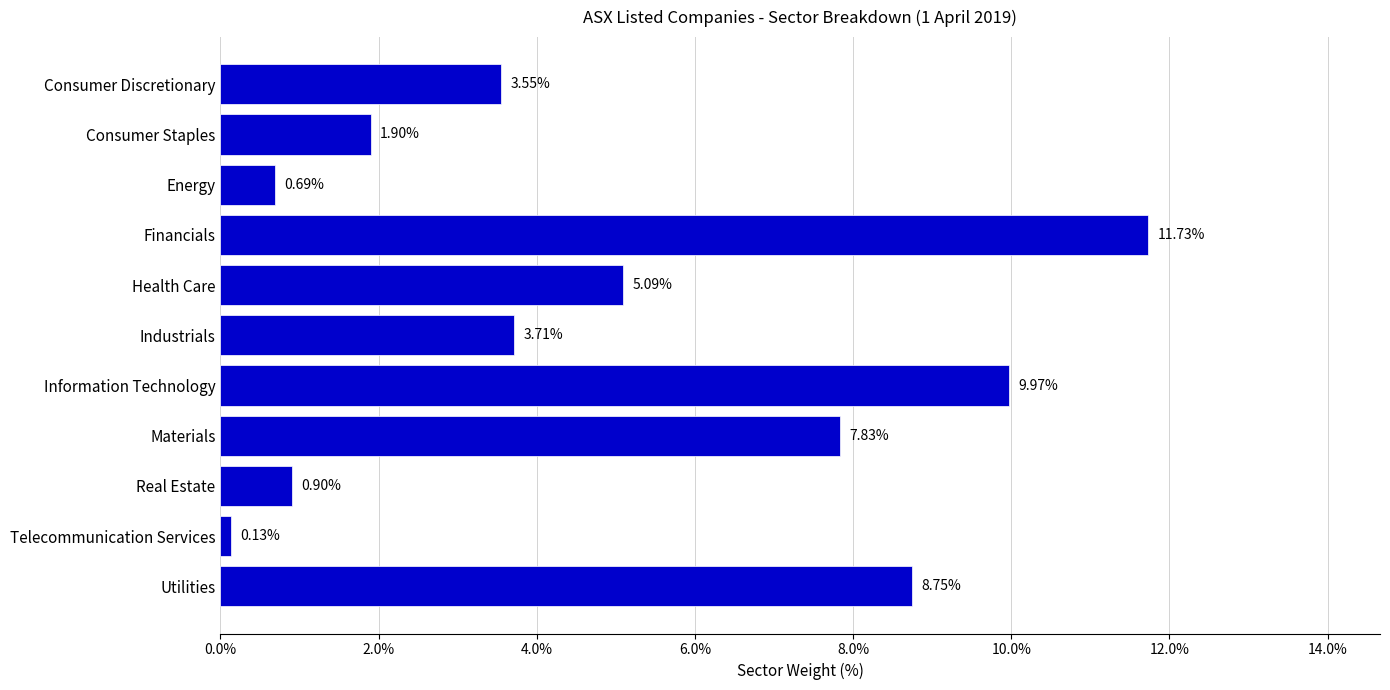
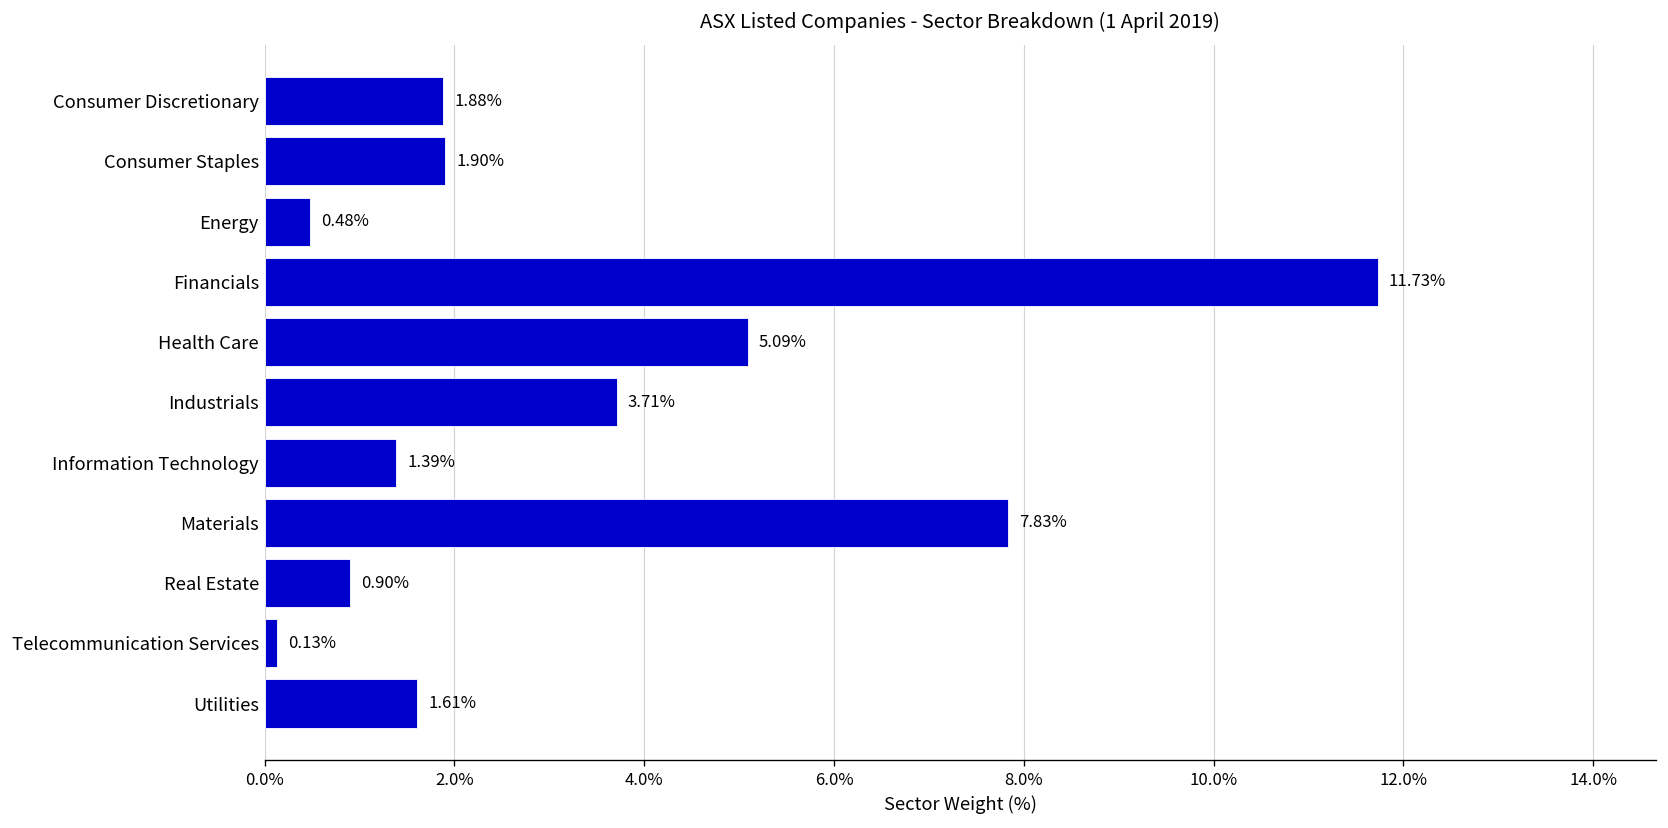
  {
-   "Consumer Discretionary": "3.55%",
+   "Consumer Discretionary": "1.88%",
    "Consumer Staples": "1.90%",
-   "Energy": "0.69%",
+   "Energy": "0.48%",
    "Financials": "11.73%",
    "Health Care": "5.09%",
    "Industrials": "3.71%",
-   "Information Technology": "9.97%",
+   "Information Technology": "1.39%",
    "Materials": "7.83%",
    "Real Estate": "0.90%",
    "Telecommunication Services": "0.13%",
-   "Utilities": "8.75%"
+   "Utilities": "1.61%"
  }
